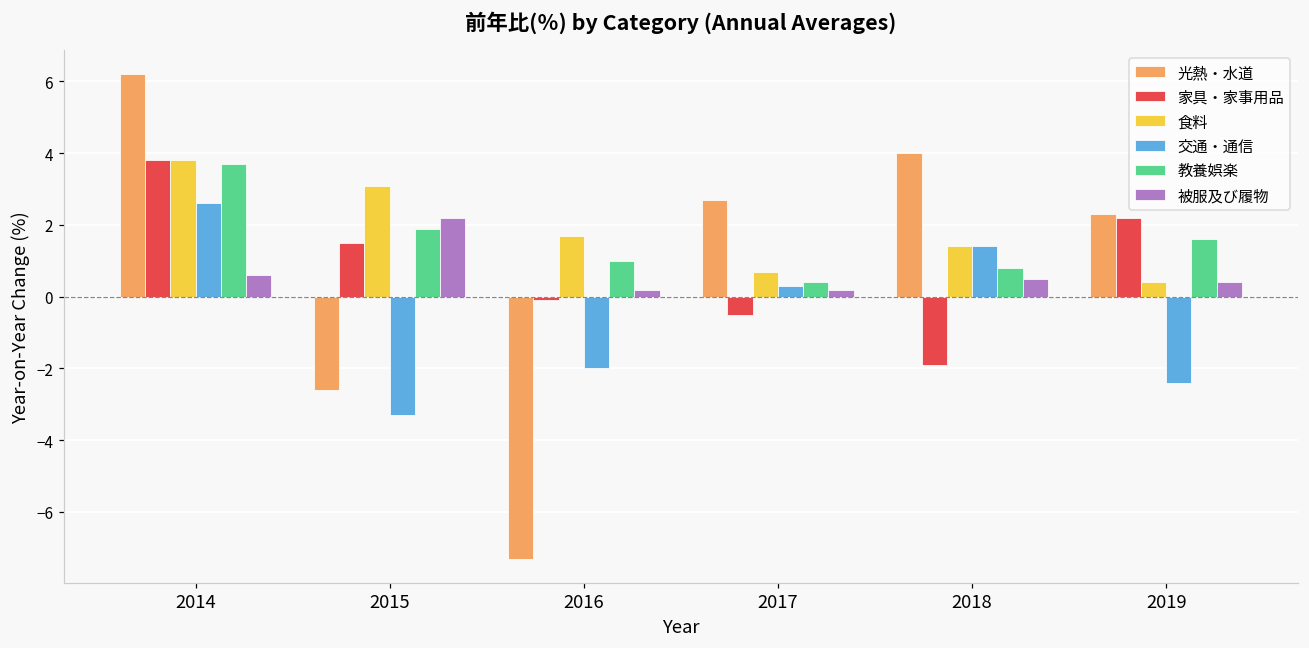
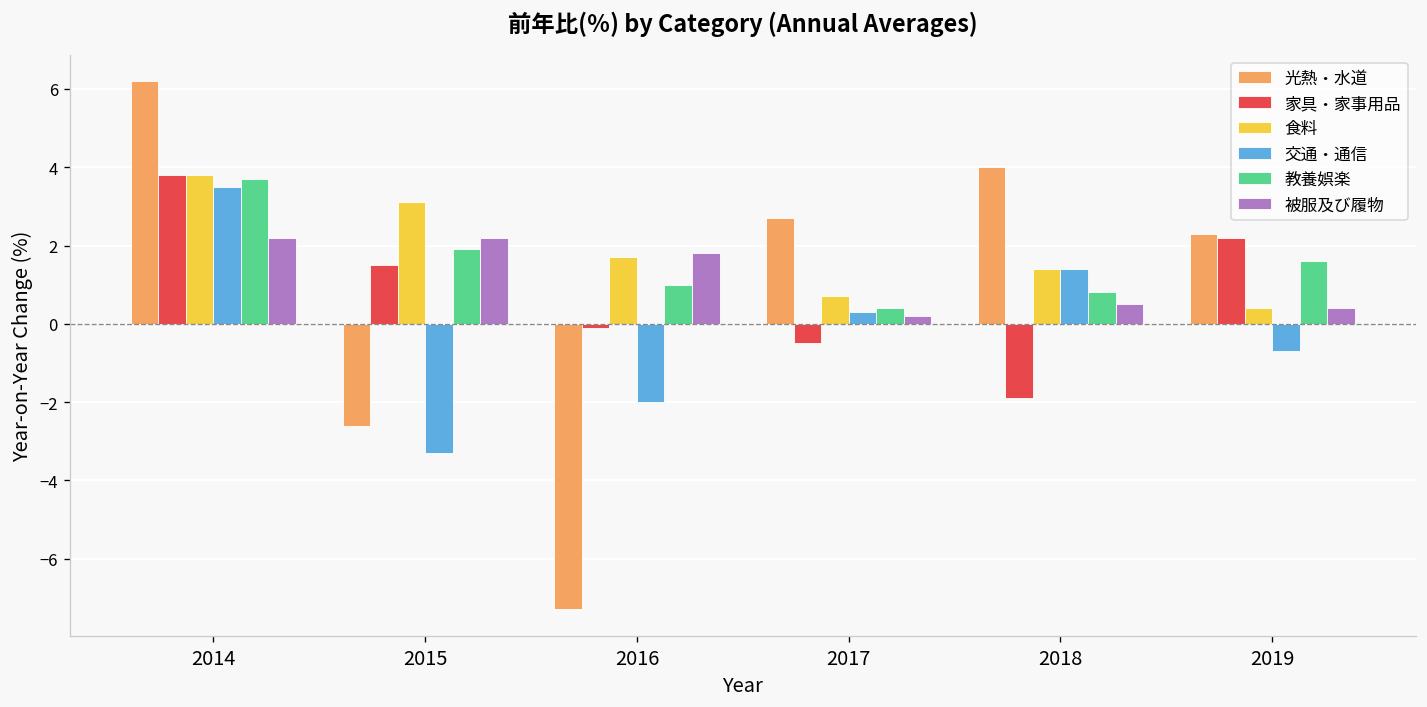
  {
    "家具・家事用品": {
      "2014": 3.8,
      "2015": 1.5,
      "2016": -0.1,
      "2017": -0.5,
      "2018": -1.9,
      "2019": 2.2
    },
    "交通・通信": {
-     "2014": 2.6,
+     "2014": 3.5,
      "2015": -3.3,
      "2016": -2.0,
      "2017": 0.3,
      "2018": 1.4,
-     "2019": -2.4
+     "2019": -0.7
    },
    "教養娯楽": {
      "2014": 3.7,
      "2015": 1.9,
      "2016": 1.0,
      "2017": 0.4,
      "2018": 0.8,
      "2019": 1.6
    },
    "被服及び履物": {
-     "2014": 0.6,
+     "2014": 2.2,
      "2015": 2.2,
-     "2016": 0.2,
+     "2016": 1.8,
      "2017": 0.2,
      "2018": 0.5,
      "2019": 0.4
    }
  }
